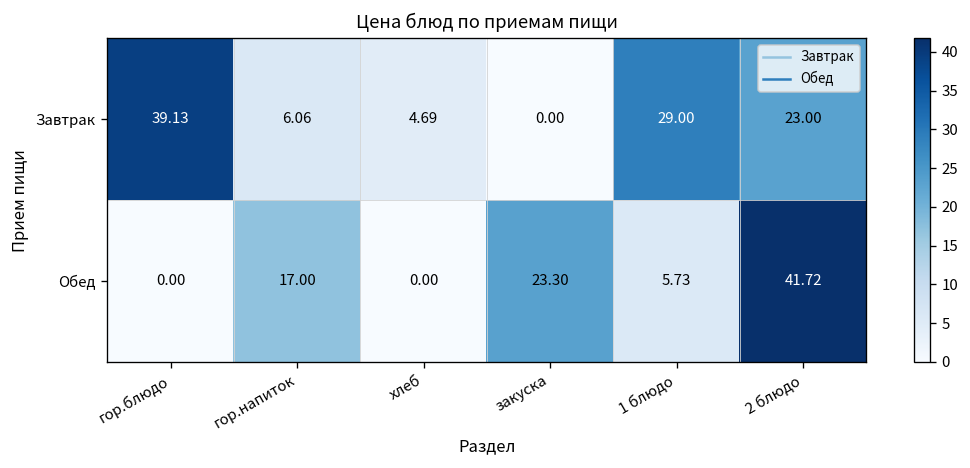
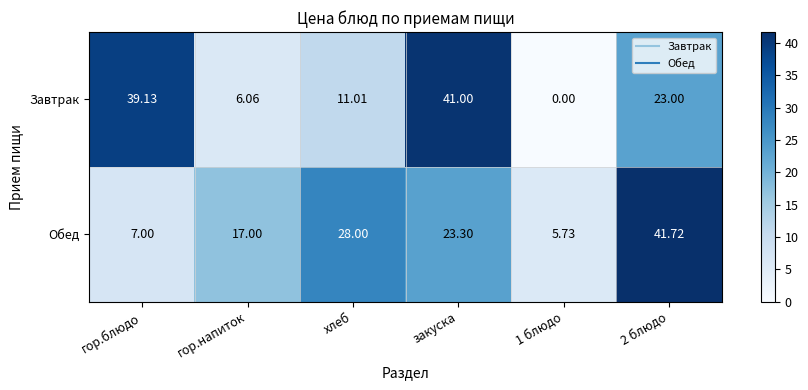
  {
    "Завтрак": {
      "гор.блюдо": 39.13,
      "гор.напиток": 6.06,
-     "хлеб": 4.69,
-     "закуска": 0.00,
-     "1 блюдо": 29.00,
+     "хлеб": 11.01,
+     "закуска": 41.00,
+     "1 блюдо": 0.00,
      "2 блюдо": 23.00
    },
    "Обед": {
-     "гор.блюдо": 0.00,
+     "гор.блюдо": 7.00,
      "гор.напиток": 17.00,
-     "хлеб": 0.00,
+     "хлеб": 28.00,
      "закуска": 23.30,
      "1 блюдо": 5.73,
      "2 блюдо": 41.72
    }
  }
